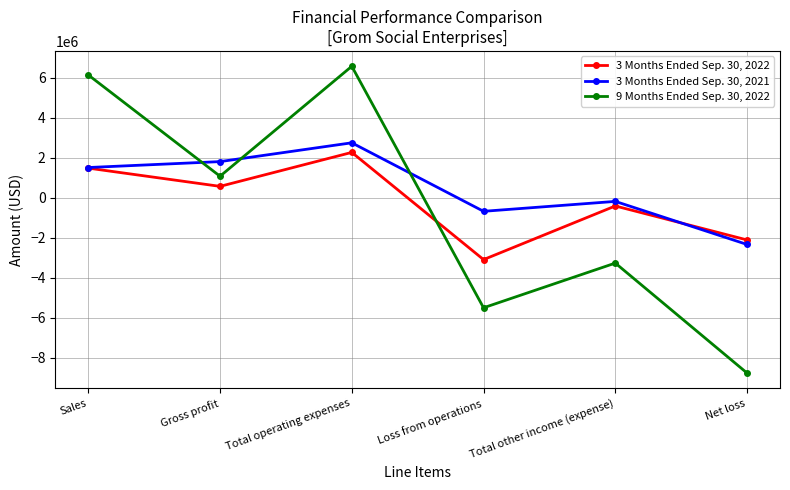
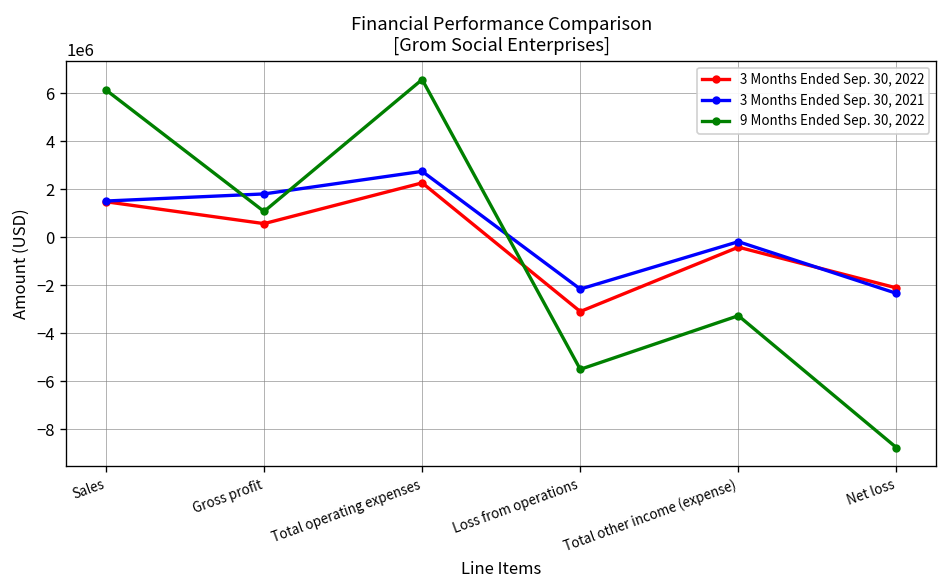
  {
    "3 Months Ended Sep. 30, 2022": {
      "Gross profit": 600000,
      "Total operating expenses": 2300000,
      "Loss from operations": -3100000,
      "Total other income (expense)": -400000,
      "Net loss": -2100000
    },
    "3 Months Ended Sep. 30, 2021": {
      "Gross profit": 1800000,
      "Total operating expenses": 2800000,
-     "Loss from operations": -700000,
+     "Loss from operations": -2200000,
      "Total other income (expense)": -200000,
      "Net loss": -2300000
    },
    "9 Months Ended Sep. 30, 2022": {
      "Sales": 6100000,
      "Gross profit": 1100000,
      "Total operating expenses": 6600000,
      "Loss from operations": -5500000,
      "Total other income (expense)": -3300000,
      "Net loss": -8800000
    }
  }
